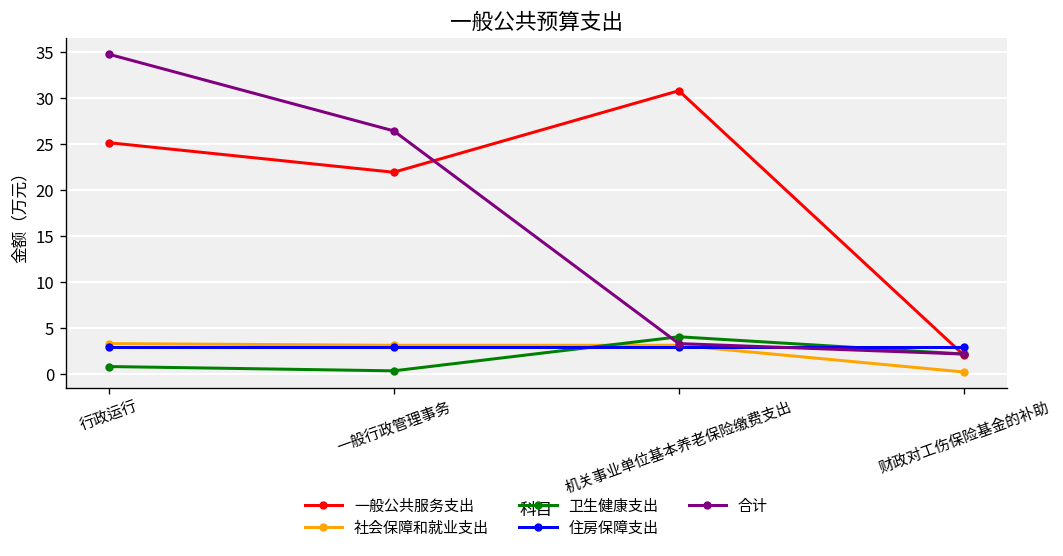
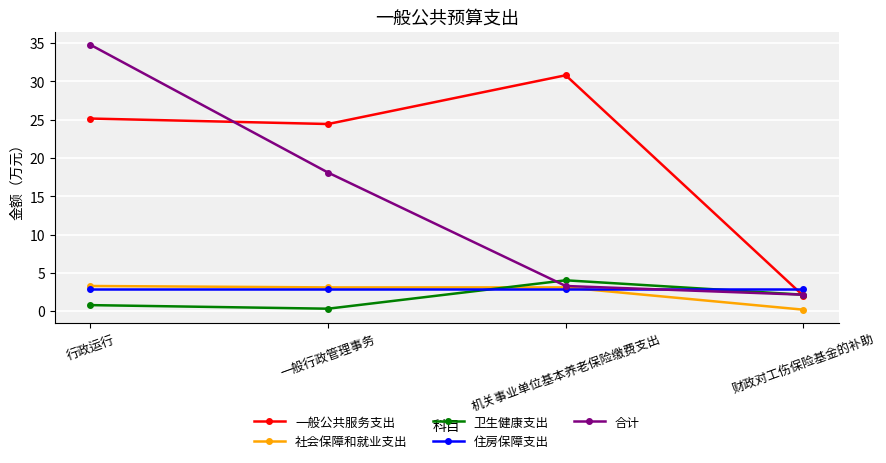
  {
    "一般公共服务支出": {
      "行政运行": 25,
-     "一般行政管理事务": 22,
+     "一般行政管理事务": 24,
      "机关事业单位基本养老保险缴费支出": 31
    },
    "社会保障和就业支出": {
      "行政运行": 3,
      "财政对工伤保险基金的补助": 0
    },
    "卫生健康支出": {
      "行政运行": 1,
      "一般行政管理事务": 0,
      "机关事业单位基本养老保险缴费支出": 4
    },
    "住房保障支出": {
      "行政运行": 3,
      "财政对工伤保险基金的补助": 3
    },
    "合计": {
      "行政运行": 35,
-     "一般行政管理事务": 26
+     "一般行政管理事务": 18
    }
  }
